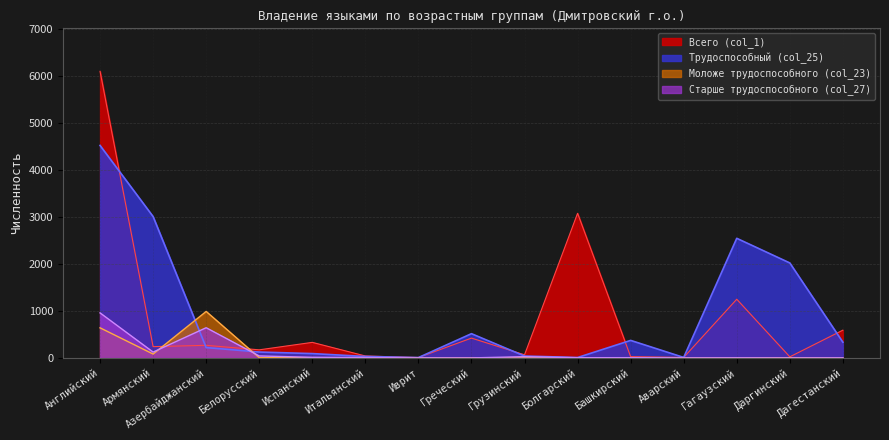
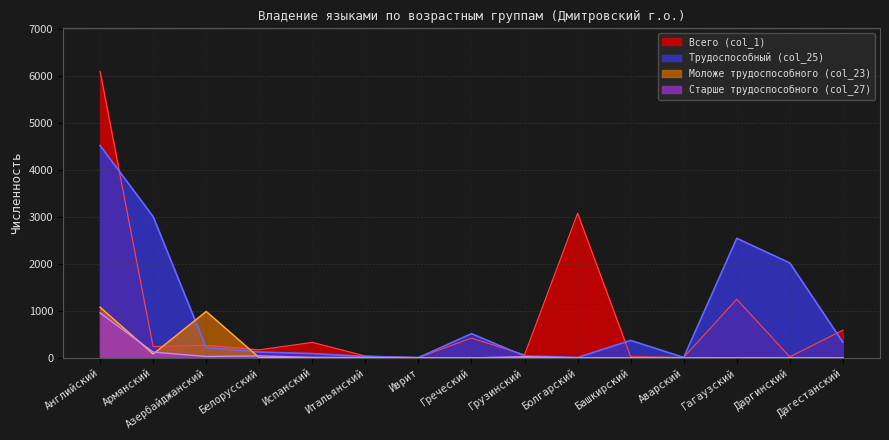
  {
    "Всего (col_1)": {
      "Английский": 6100,
      "Армянский": 200,
      "Испанский": 300,
      "Греческий": 400,
      "Болгарский": 3100,
      "Гагаузский": 1300,
      "Дагестанский": 600
    },
    "Трудоспособный (col_25)": {
      "Английский": 4500,
      "Армянский": 3000,
      "Испанский": 100,
      "Греческий": 500,
      "Башкирский": 400,
      "Гагаузский": 2500,
      "Даргинский": 2000,
      "Дагестанский": 300
    },
    "Моложе трудоспособного (col_23)": {
-     "Английский": 600,
+     "Английский": 1100,
      "Азербайджанский": 1000
    },
    "Старше трудоспособного (col_27)": {
      "Английский": 1000,
-     "Азербайджанский": 600
+     "Азербайджанский": 0
    }
  }
